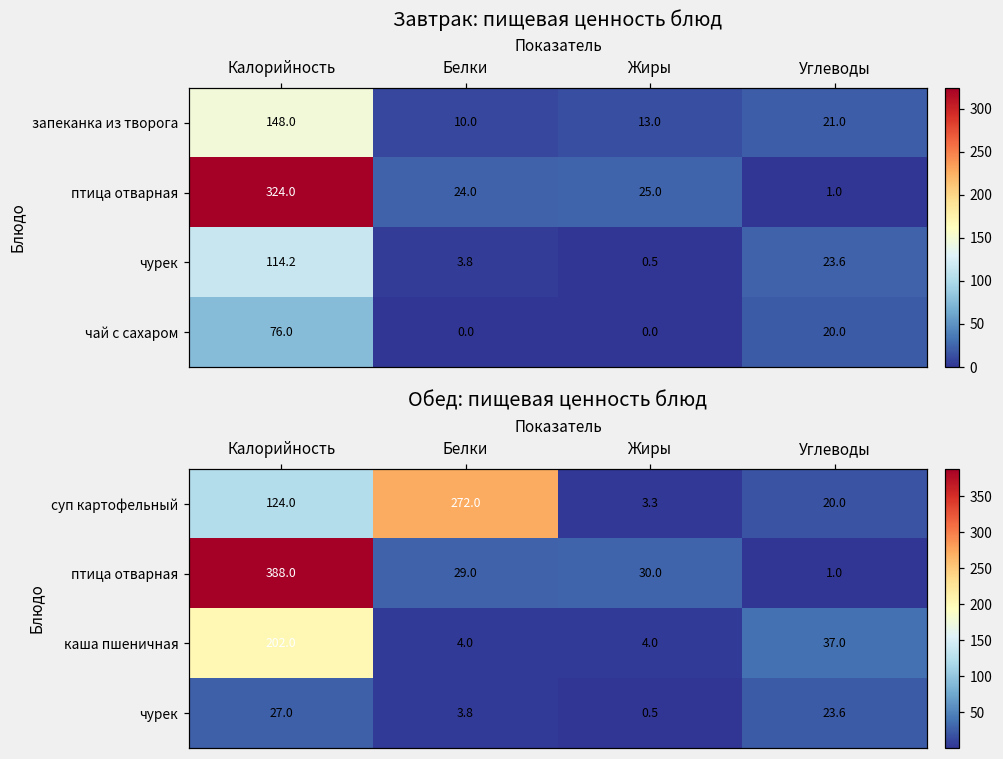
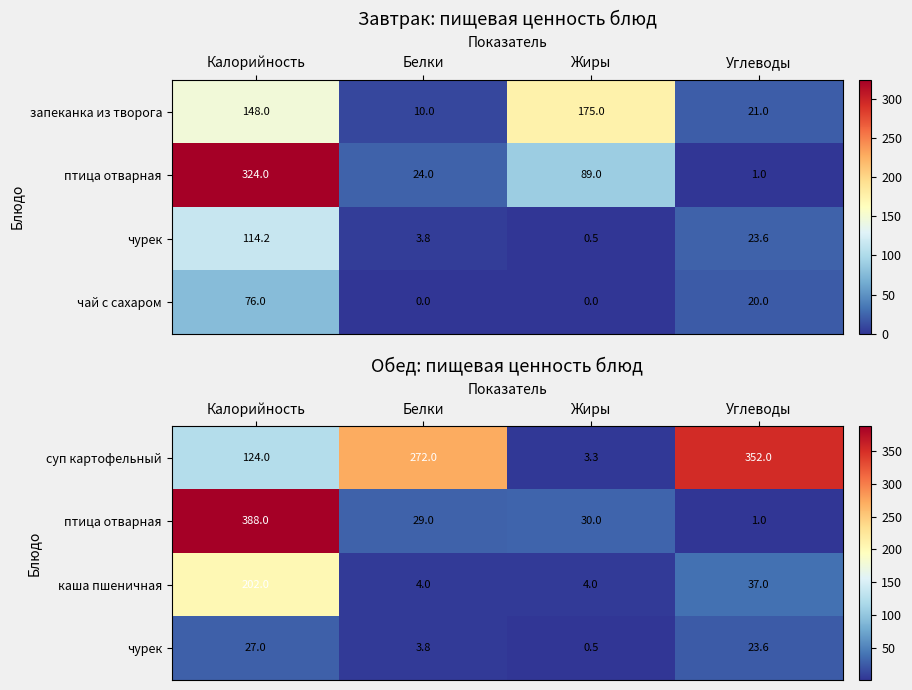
  {
    "Завтрак: пищевая ценность блюд": {
      "запеканка из творога": {
        "Калорийность": 148.0,
        "Белки": 10.0,
-       "Жиры": 13.0,
+       "Жиры": 175.0,
        "Углеводы": 21.0
      },
      "птица отварная": {
        "Калорийность": 324.0,
        "Белки": 24.0,
-       "Жиры": 25.0,
+       "Жиры": 89.0,
        "Углеводы": 1.0
      },
      "чурек": {
        "Калорийность": 114.2,
        "Белки": 3.8,
        "Жиры": 0.5,
        "Углеводы": 23.6
      },
      "чай с сахаром": {
        "Калорийность": 76.0,
        "Белки": 0.0,
        "Жиры": 0.0,
        "Углеводы": 20.0
      }
    },
    "Обед: пищевая ценность блюд": {
      "суп картофельный": {
        "Калорийность": 124.0,
        "Белки": 272.0,
        "Жиры": 3.3,
-       "Углеводы": 20.0
+       "Углеводы": 352.0
      },
      "птица отварная": {
        "Калорийность": 388.0,
        "Белки": 29.0,
        "Жиры": 30.0,
        "Углеводы": 1.0
      },
      "каша пшеничная": {
        "Калорийность": 202.0,
        "Белки": 4.0,
        "Жиры": 4.0,
        "Углеводы": 37.0
      },
      "чурек": {
        "Калорийность": 27.0,
        "Белки": 3.8,
        "Жиры": 0.5,
        "Углеводы": 23.6
      }
    }
  }
